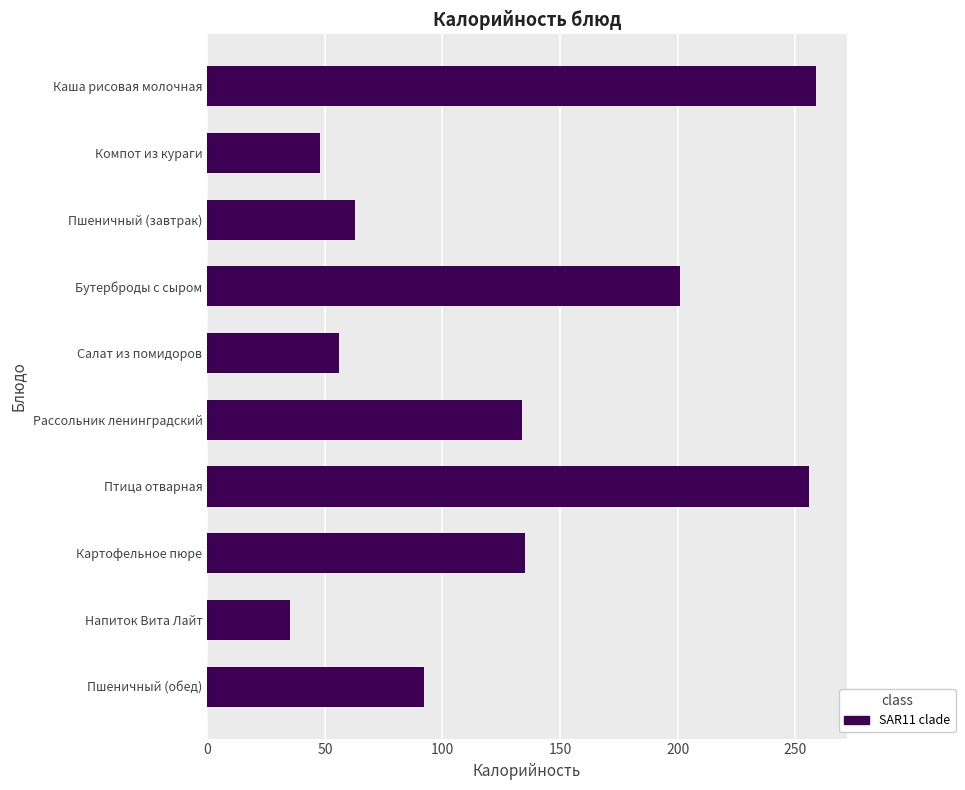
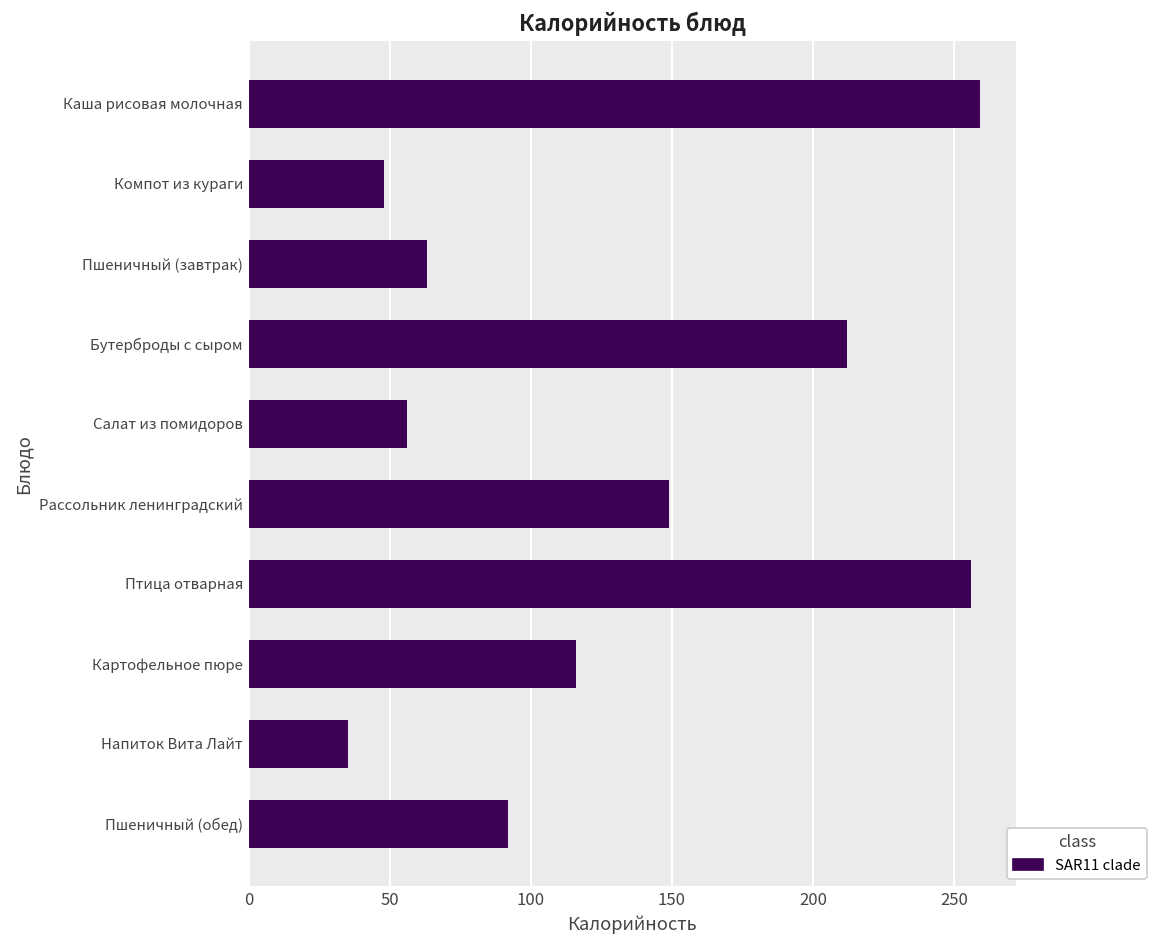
  {
    "Каша рисовая молочная": 259,
    "Компот из кураги": 48,
    "Пшеничный (завтрак)": 63,
-   "Бутерброды с сыром": 201,
+   "Бутерброды с сыром": 212,
    "Салат из помидоров": 56,
-   "Рассольник ленинградский": 134,
+   "Рассольник ленинградский": 149,
    "Птица отварная": 256,
-   "Картофельное пюре": 135,
+   "Картофельное пюре": 116,
    "Напиток Вита Лайт": 35,
    "Пшеничный (обед)": 92
  }
